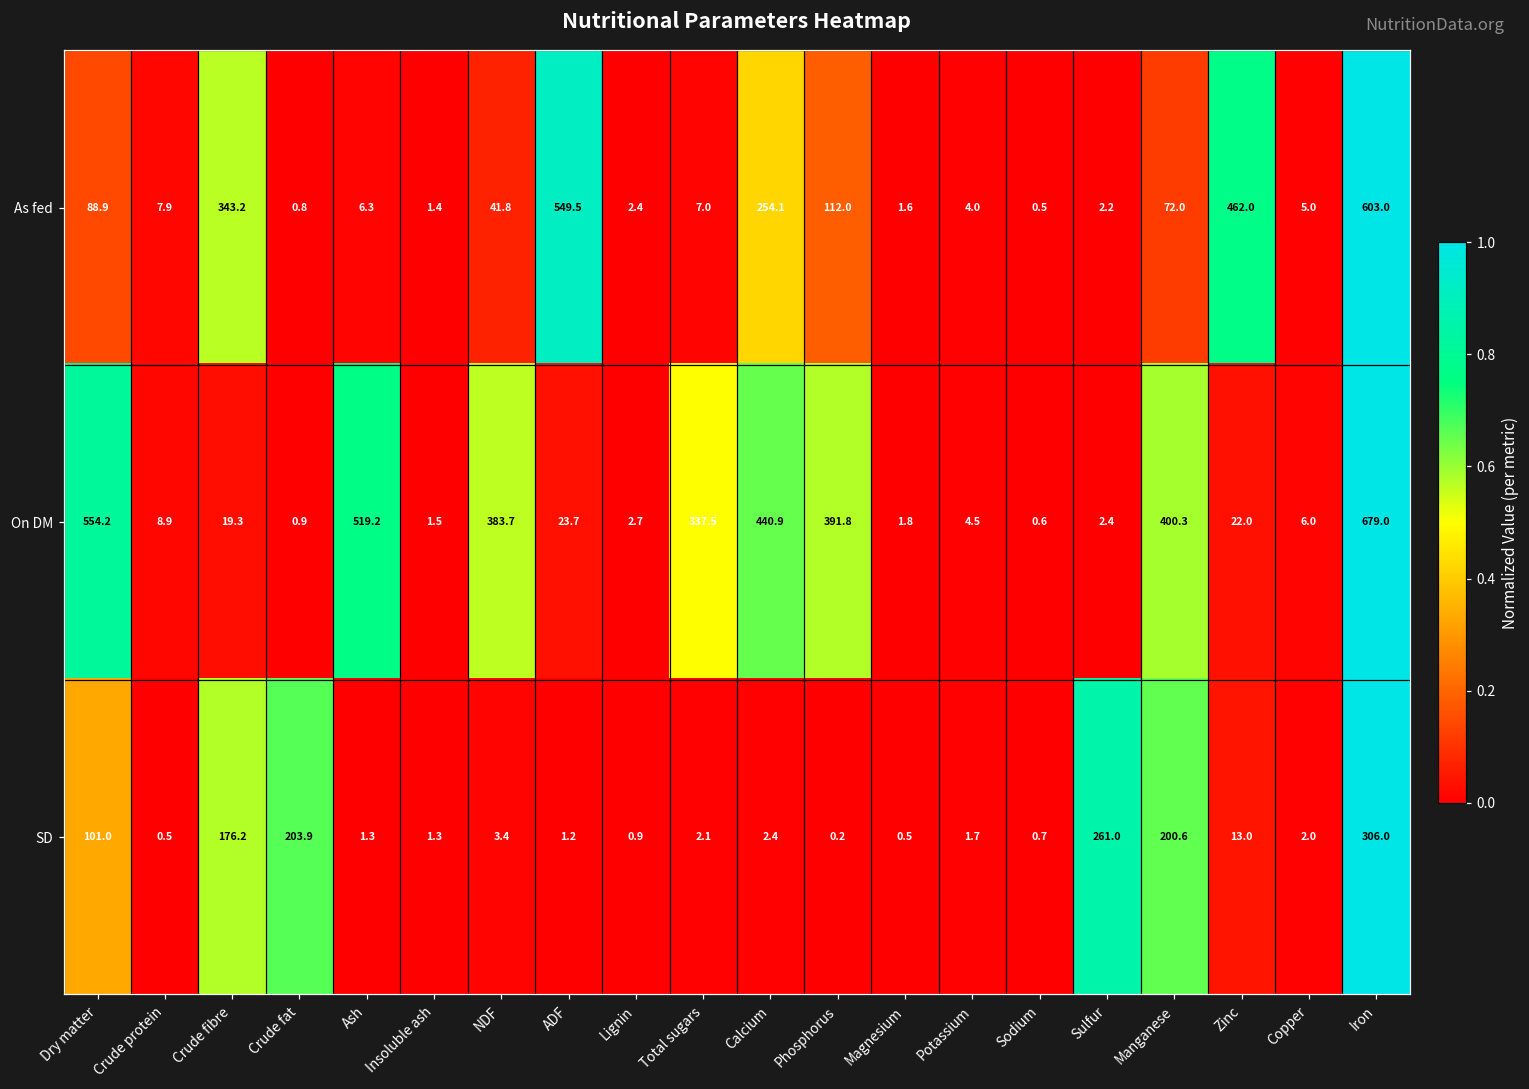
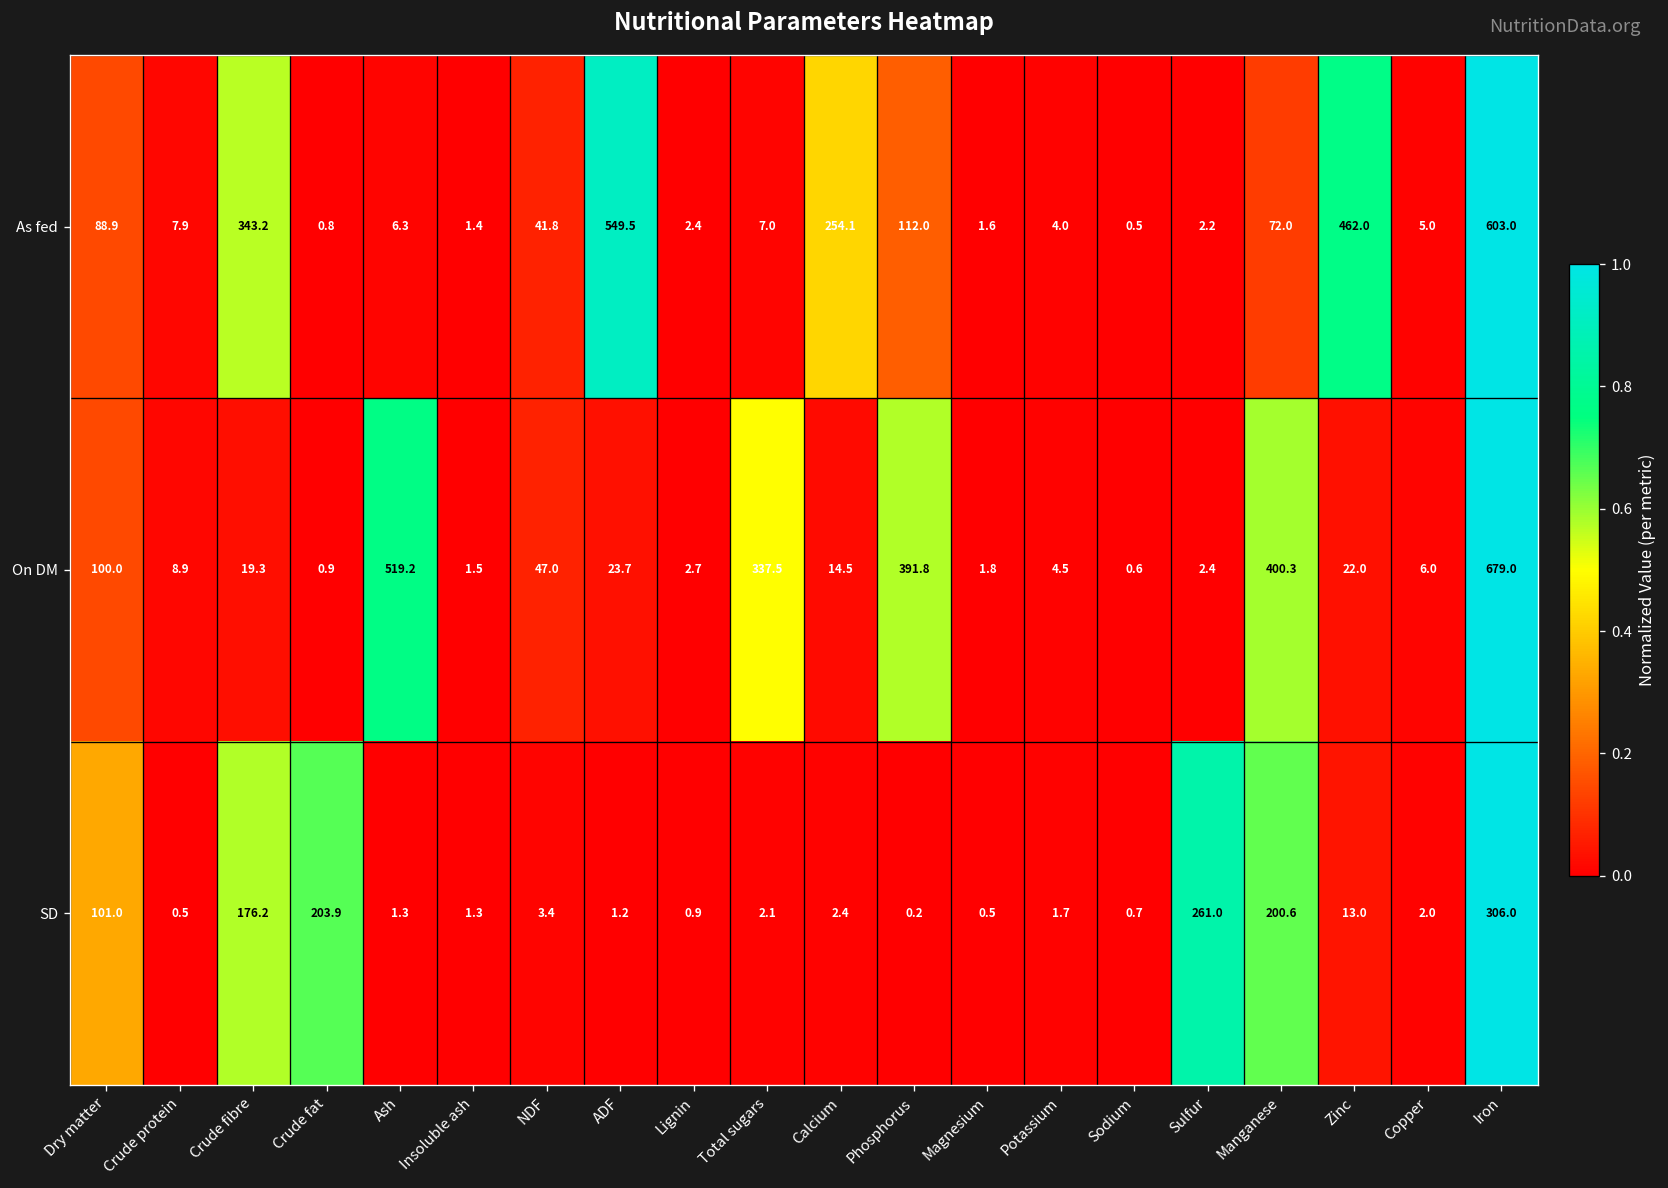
  {
    "As fed": {
      "Dry matter": 88.9,
      "Crude protein": 7.9,
      "Crude fibre": 343.2,
      "Crude fat": 0.8,
      "Ash": 6.3,
      "Insoluble ash": 1.4,
      "NDF": 41.8,
      "ADF": 549.5,
      "Lignin": 2.4,
      "Total sugars": 7.0,
      "Calcium": 254.1,
      "Phosphorus": 112.0,
      "Magnesium": 1.6,
      "Potassium": 4.0,
      "Sodium": 0.5,
      "Sulfur": 2.2,
      "Manganese": 72.0,
      "Zinc": 462.0,
      "Copper": 5.0,
      "Iron": 603.0
    },
    "On DM": {
-     "Dry matter": 554.2,
+     "Dry matter": 100.0,
      "Crude protein": 8.9,
      "Crude fibre": 19.3,
      "Crude fat": 0.9,
      "Ash": 519.2,
      "Insoluble ash": 1.5,
-     "NDF": 383.7,
+     "NDF": 47.0,
      "ADF": 23.7,
      "Lignin": 2.7,
      "Total sugars": 337.5,
-     "Calcium": 440.9,
+     "Calcium": 14.5,
      "Phosphorus": 391.8,
      "Magnesium": 1.8,
      "Potassium": 4.5,
      "Sodium": 0.6,
      "Sulfur": 2.4,
      "Manganese": 400.3,
      "Zinc": 22.0,
      "Copper": 6.0,
      "Iron": 679.0
    },
    "SD": {
      "Dry matter": 101.0,
      "Crude protein": 0.5,
      "Crude fibre": 176.2,
      "Crude fat": 203.9,
      "Ash": 1.3,
      "Insoluble ash": 1.3,
      "NDF": 3.4,
      "ADF": 1.2,
      "Lignin": 0.9,
      "Total sugars": 2.1,
      "Calcium": 2.4,
      "Phosphorus": 0.2,
      "Magnesium": 0.5,
      "Potassium": 1.7,
      "Sodium": 0.7,
      "Sulfur": 261.0,
      "Manganese": 200.6,
      "Zinc": 13.0,
      "Copper": 2.0,
      "Iron": 306.0
    }
  }
